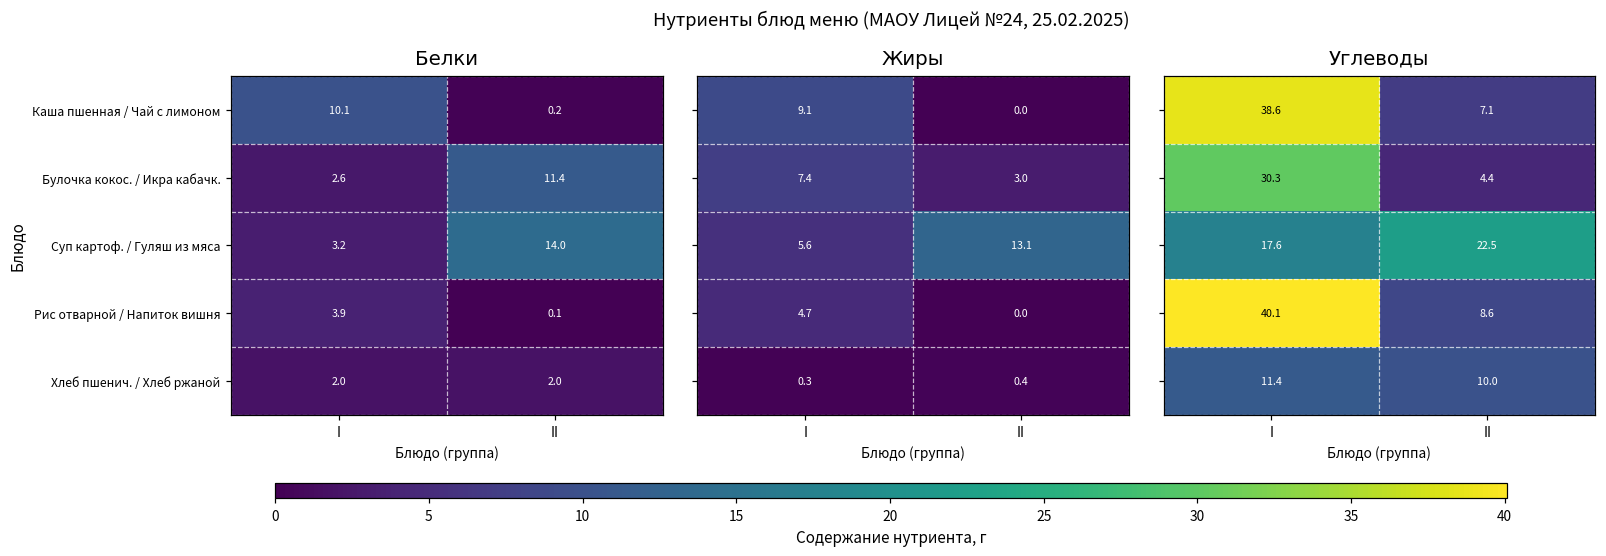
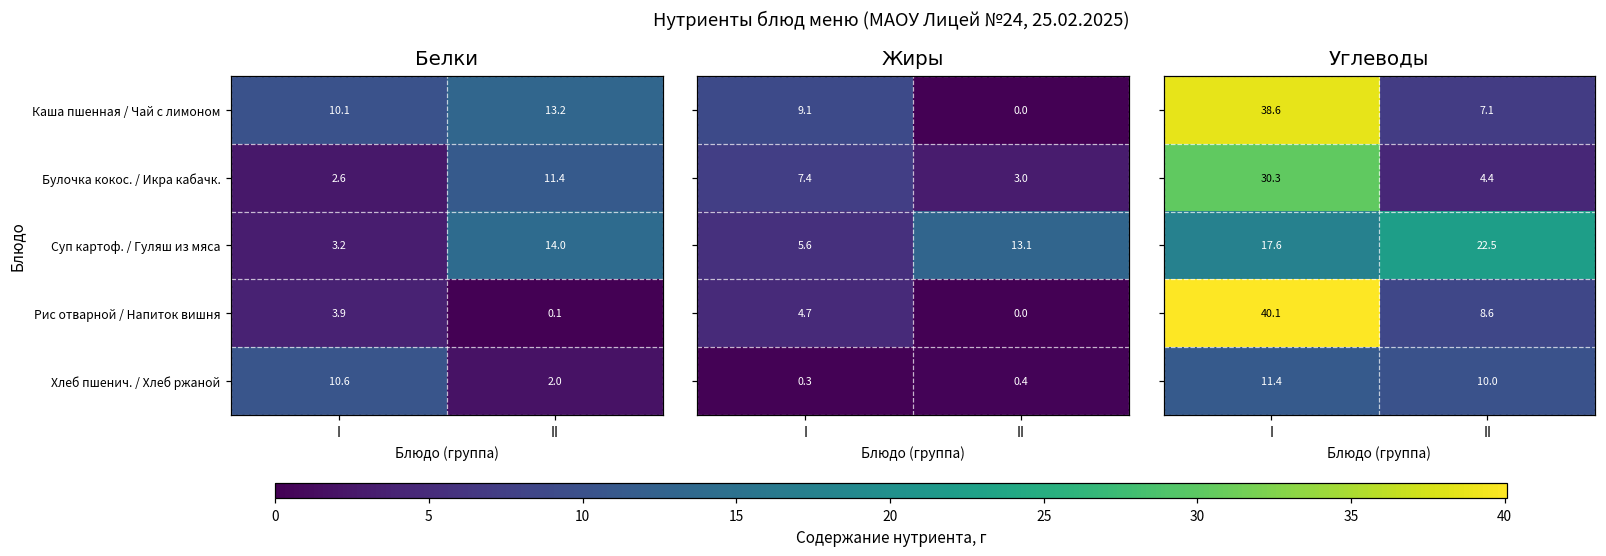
  {
    "Белки": {
      "Каша пшенная / Чай с лимоном": {
        "I": 10.1,
-       "II": 0.2
+       "II": 13.2
      },
      "Булочка кокос. / Икра кабачк.": {
        "I": 2.6,
        "II": 11.4
      },
      "Суп картоф. / Гуляш из мяса": {
        "I": 3.2,
        "II": 14.0
      },
      "Рис отварной / Напиток вишня": {
        "I": 3.9,
        "II": 0.1
      },
      "Хлеб пшенич. / Хлеб ржаной": {
-       "I": 2.0,
+       "I": 10.6,
        "II": 2.0
      }
    }
  }
